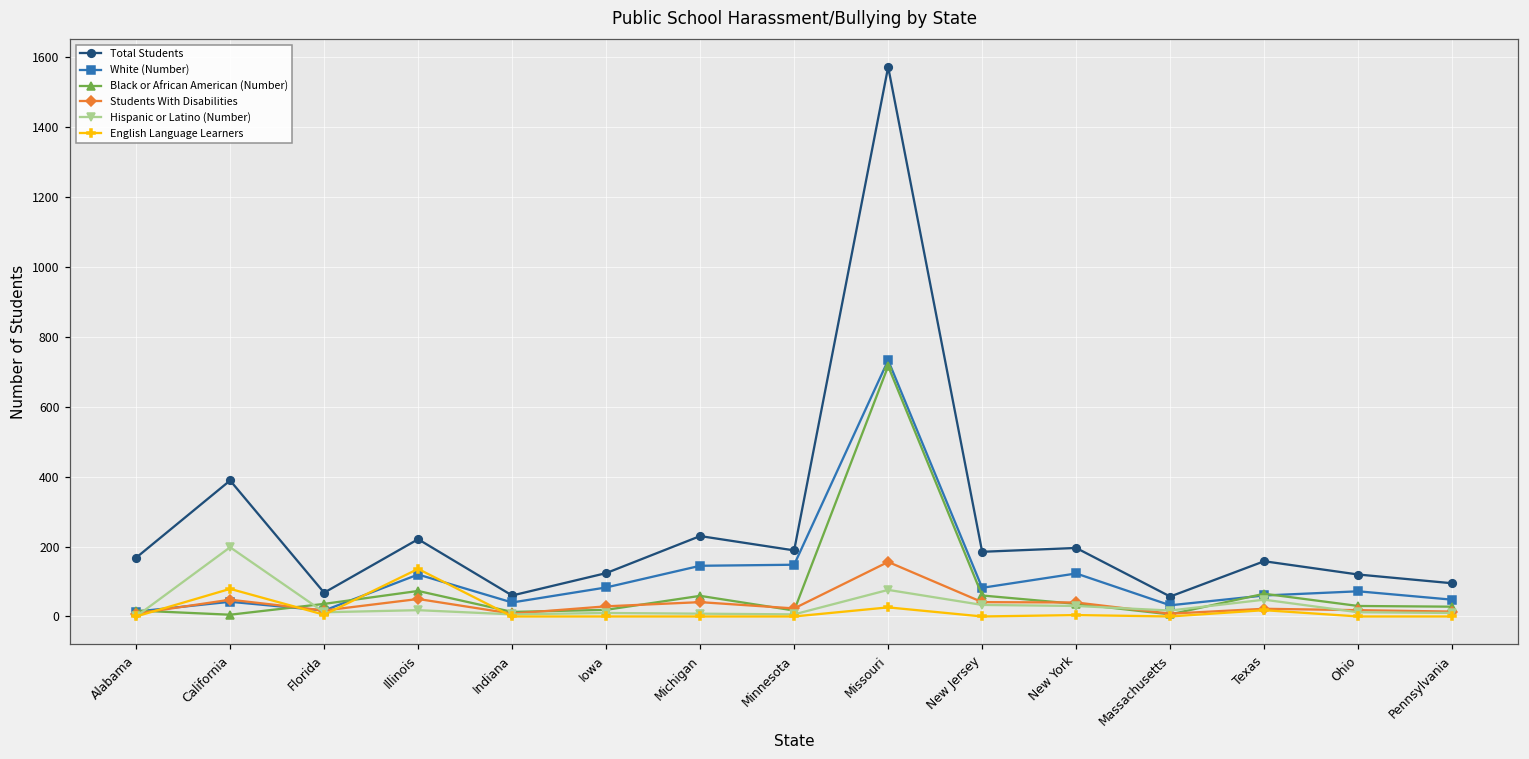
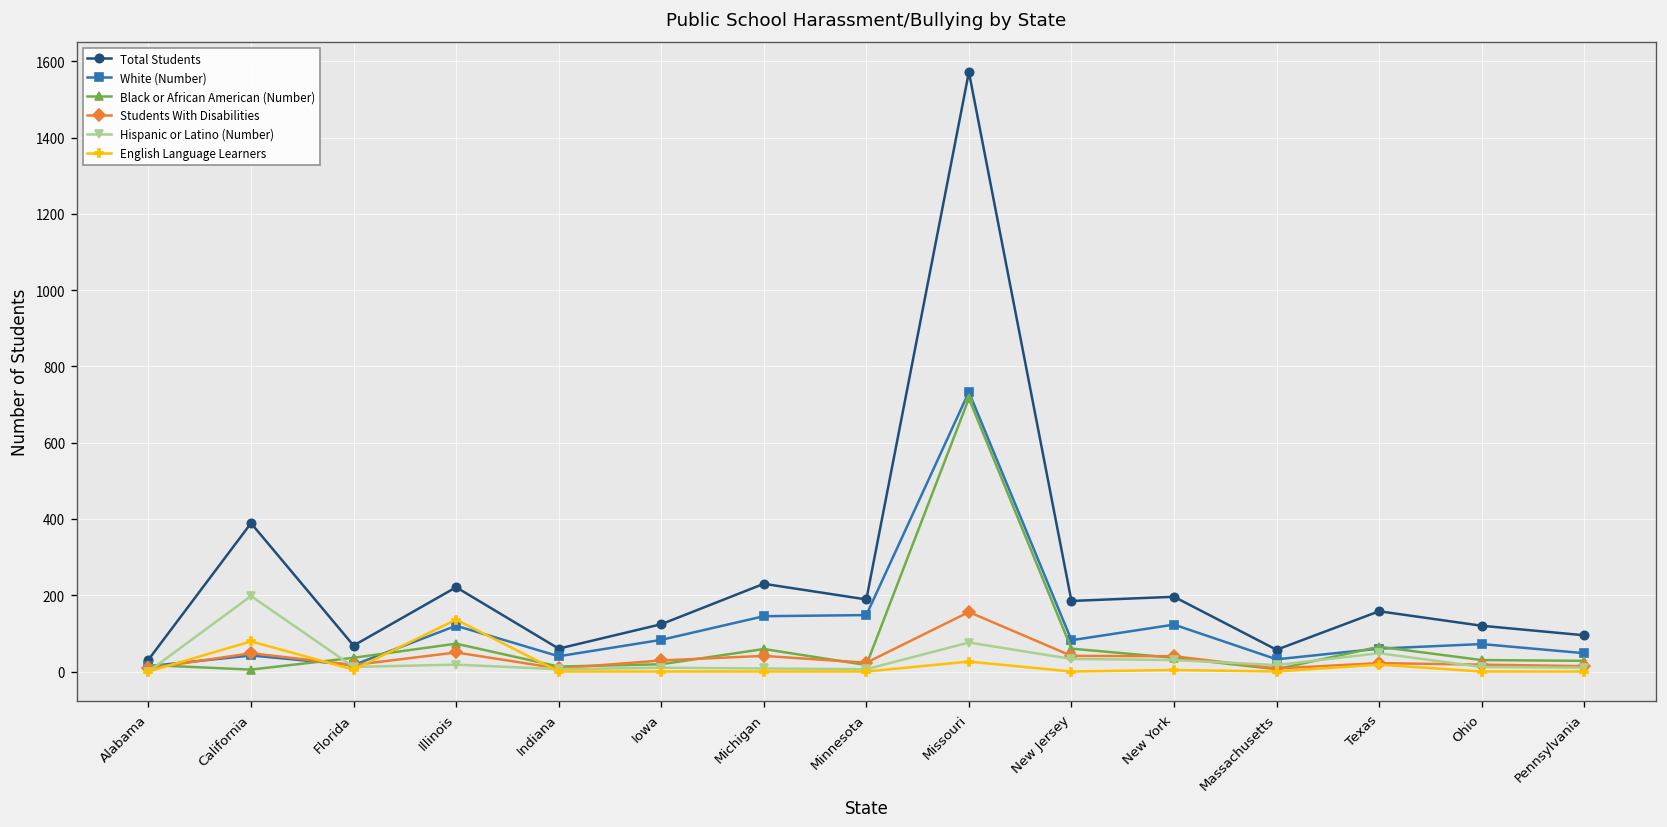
  {
    "Total Students": {
-     "Alabama": 170,
+     "Alabama": 30,
      "California": 390,
      "Florida": 70,
      "Illinois": 220,
      "Indiana": 60,
      "Iowa": 120,
      "Michigan": 230,
      "Minnesota": 190,
      "Missouri": 1570,
      "New Jersey": 190,
      "New York": 200,
      "Massachusetts": 60,
      "Texas": 160,
      "Ohio": 120,
      "Pennsylvania": 100
    },
    "White (Number)": {
      "Illinois": 120,
      "Indiana": 40,
      "Iowa": 80,
      "Michigan": 150,
      "Minnesota": 150,
      "Missouri": 730,
      "New Jersey": 80,
      "New York": 120,
      "Massachusetts": 30,
      "Ohio": 70,
      "Pennsylvania": 50
    },
    "Black or African American (Number)": {
      "California": 10,
      "Florida": 40,
      "Illinois": 70,
      "Iowa": 20,
      "Michigan": 60,
      "Missouri": 720,
      "New Jersey": 60,
      "Ohio": 30,
      "Pennsylvania": 30
    },
    "Students With Disabilities": {
      "Illinois": 50,
      "Iowa": 30,
      "Michigan": 40,
      "Missouri": 160
    },
    "Hispanic or Latino (Number)": {
      "California": 200,
      "Illinois": 20,
      "Iowa": 10,
      "Missouri": 80,
      "Massachusetts": 20,
      "Texas": 50
    },
    "English Language Learners": {
      "California": 80,
      "Illinois": 140,
      "Iowa": 0,
      "Missouri": 30,
      "New Jersey": 0,
      "New York": 0,
      "Ohio": 0,
      "Pennsylvania": 0
    }
  }
